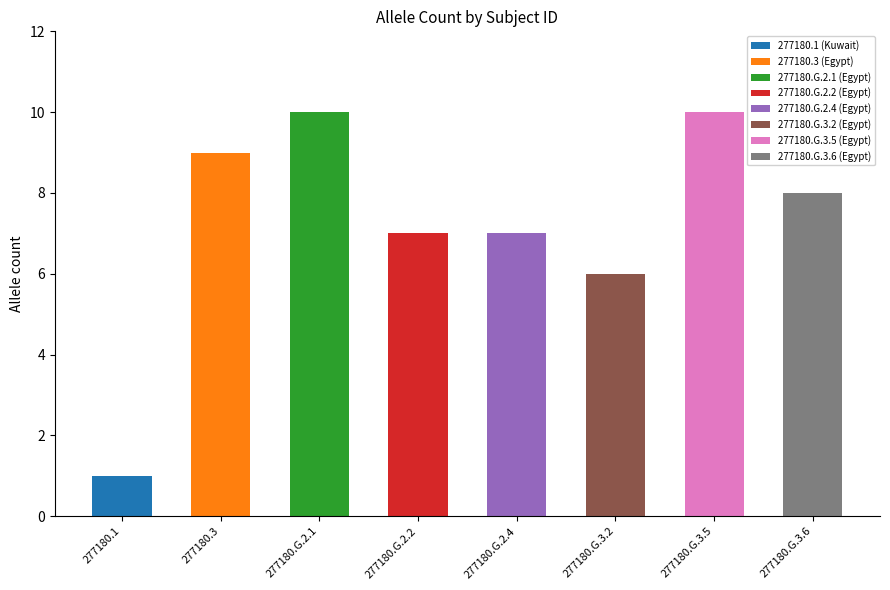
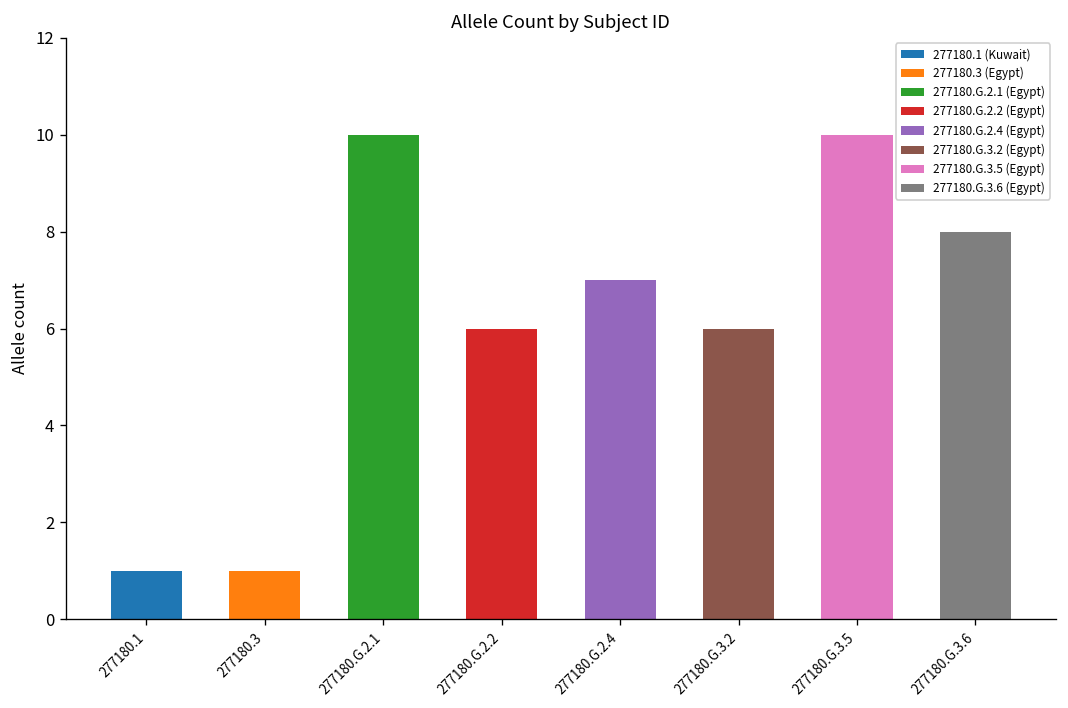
  {
    "277180.1": 1,
-   "277180.3": 9,
+   "277180.3": 1,
    "277180.G.2.1": 10,
-   "277180.G.2.2": 7,
+   "277180.G.2.2": 6,
    "277180.G.2.4": 7,
    "277180.G.3.2": 6,
    "277180.G.3.5": 10,
    "277180.G.3.6": 8
  }
